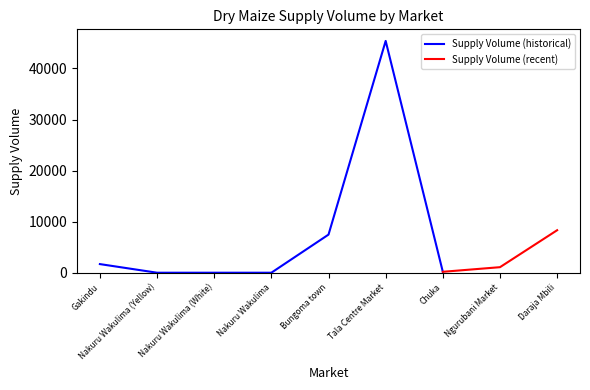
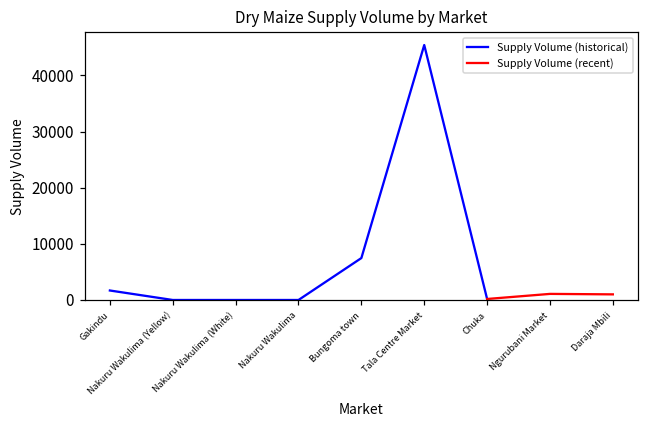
  {
    "Supply Volume (historical)": {
      "Gakindu": 2000,
      "Nakuru Wakulima (Yellow)": 0,
      "Nakuru Wakulima (White)": 0,
      "Nakuru Wakulima": 0,
      "Bungoma town": 7000,
      "Tala Centre Market": 45000
    },
    "Supply Volume (recent)": {
      "Ngurubani Market": 1000,
-     "Daraja Mbili": 8000
+     "Daraja Mbili": 1000
    }
  }
